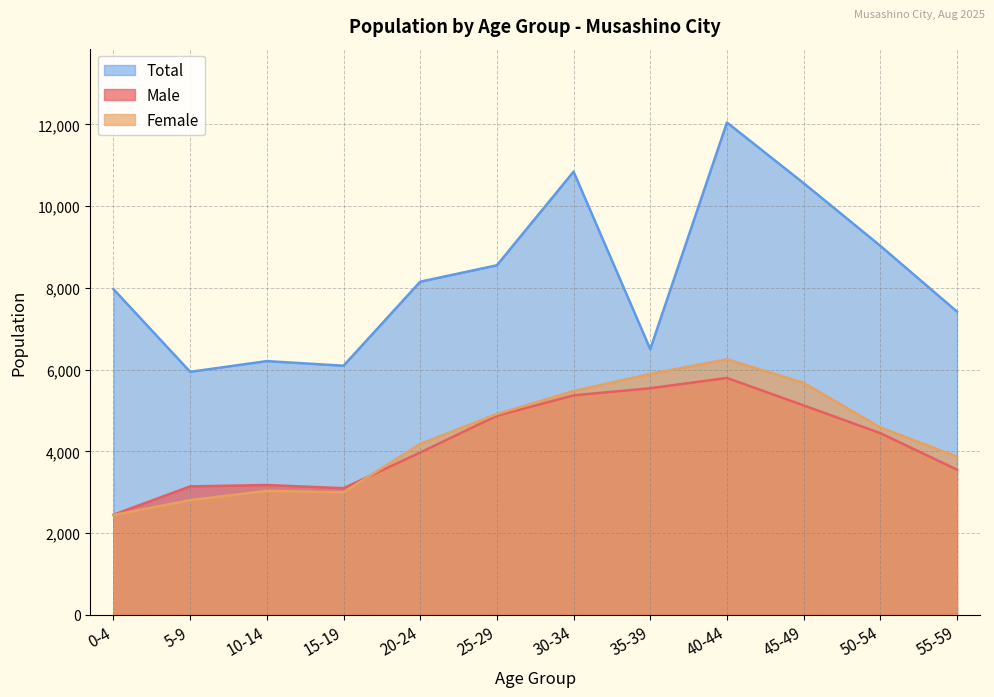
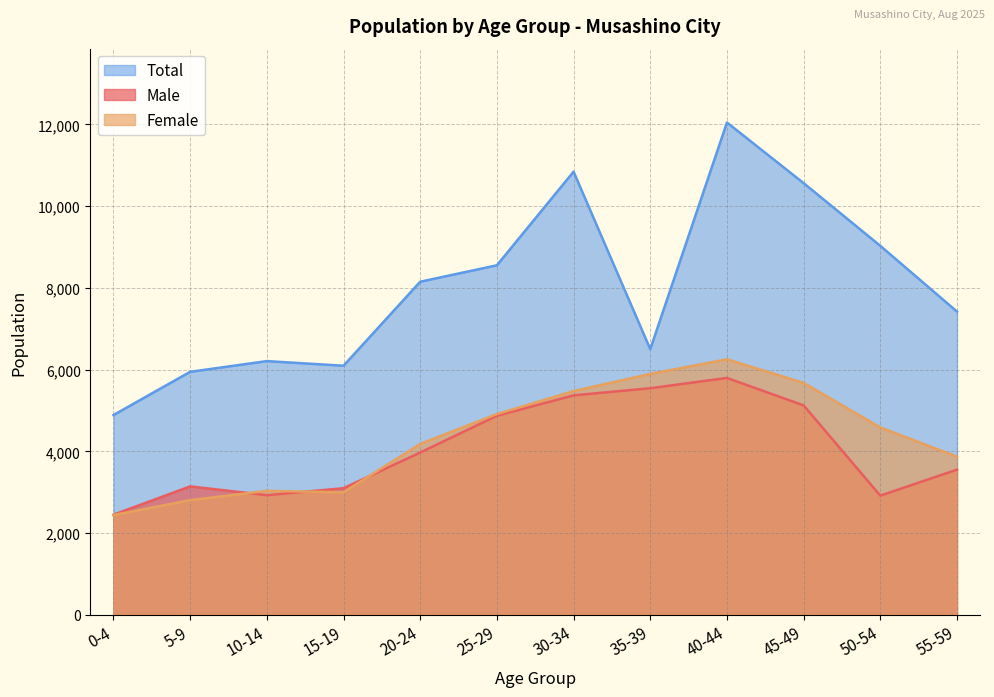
  {
    "Total": {
-     "0-4": "8,000",
+     "0-4": "4,900",
      "5-9": "5,900",
      "10-14": "6,200",
      "15-19": "6,100",
      "20-24": "8,200",
      "25-29": "8,600",
      "30-34": "10,800",
      "35-39": "6,500",
      "40-44": "12,000",
      "45-49": "10,600",
      "50-54": "9,000",
      "55-59": "7,400"
    },
    "Male": {
      "5-9": "3,100",
-     "10-14": "3,200",
+     "10-14": "2,900",
      "15-19": "3,100",
      "20-24": "4,000",
      "30-34": "5,400",
      "35-39": "5,500",
      "40-44": "5,800",
      "45-49": "5,100",
-     "50-54": "4,400",
+     "50-54": "2,900",
      "55-59": "3,600"
    },
    "Female": {
      "5-9": "2,800",
      "10-14": "3,000",
      "15-19": "3,000",
      "20-24": "4,200",
      "30-34": "5,500",
      "35-39": "5,900",
      "40-44": "6,300",
      "45-49": "5,700",
      "50-54": "4,600",
      "55-59": "3,900"
    }
  }
